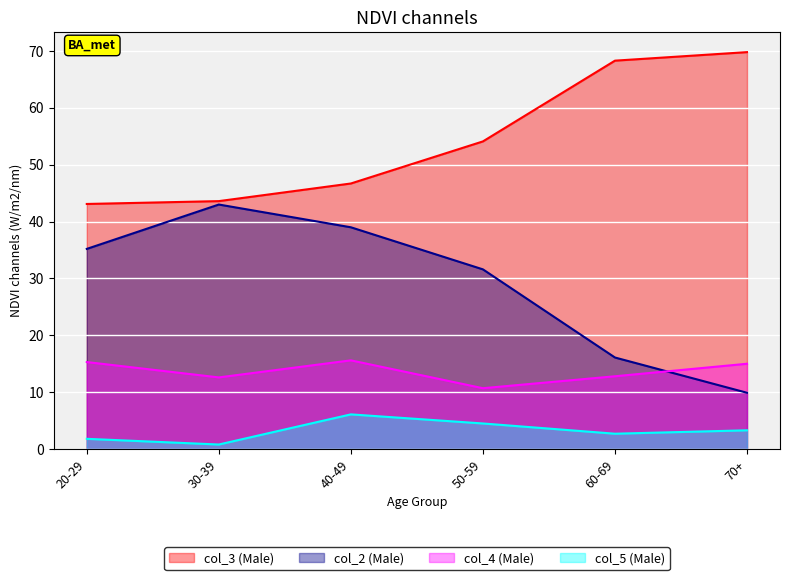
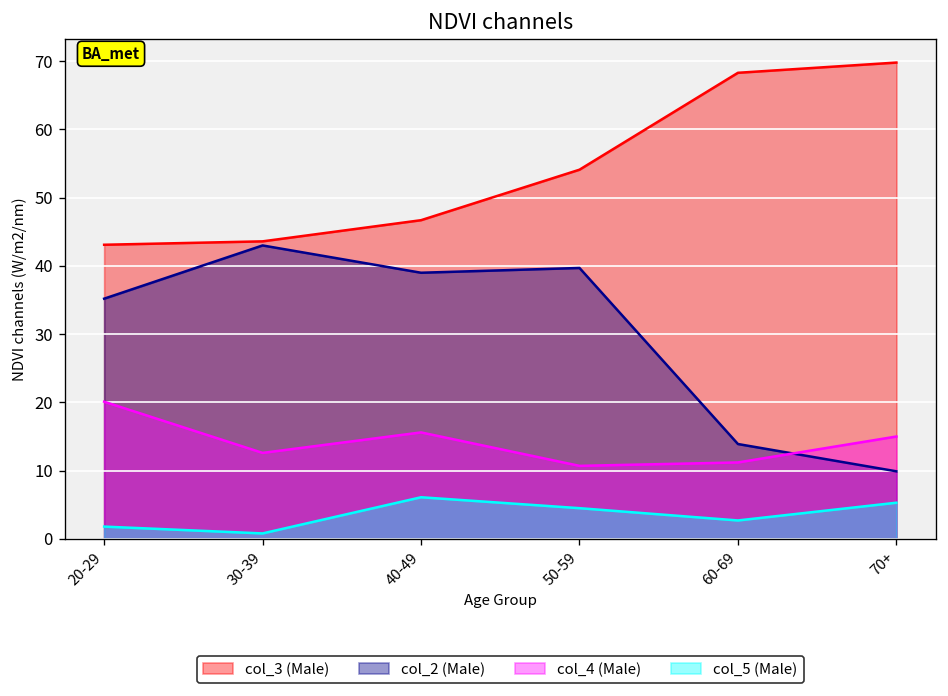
  {
    "col_3 (Male)": {
      "20-29": 43,
      "30-39": 44,
      "40-49": 47,
      "50-59": 54,
      "60-69": 68,
      "70+": 70
    },
    "col_2 (Male)": {
      "20-29": 35,
      "30-39": 43,
      "40-49": 39,
-     "50-59": 32,
-     "60-69": 16,
+     "50-59": 40,
+     "60-69": 14,
      "70+": 10
    },
    "col_4 (Male)": {
-     "20-29": 15,
+     "20-29": 20,
      "30-39": 13,
      "40-49": 16,
      "50-59": 11,
-     "60-69": 13,
+     "60-69": 11,
      "70+": 15
    },
    "col_5 (Male)": {
      "20-29": 2,
      "30-39": 1,
      "40-49": 6,
      "50-59": 5,
      "60-69": 3,
-     "70+": 3
+     "70+": 5
    }
  }
